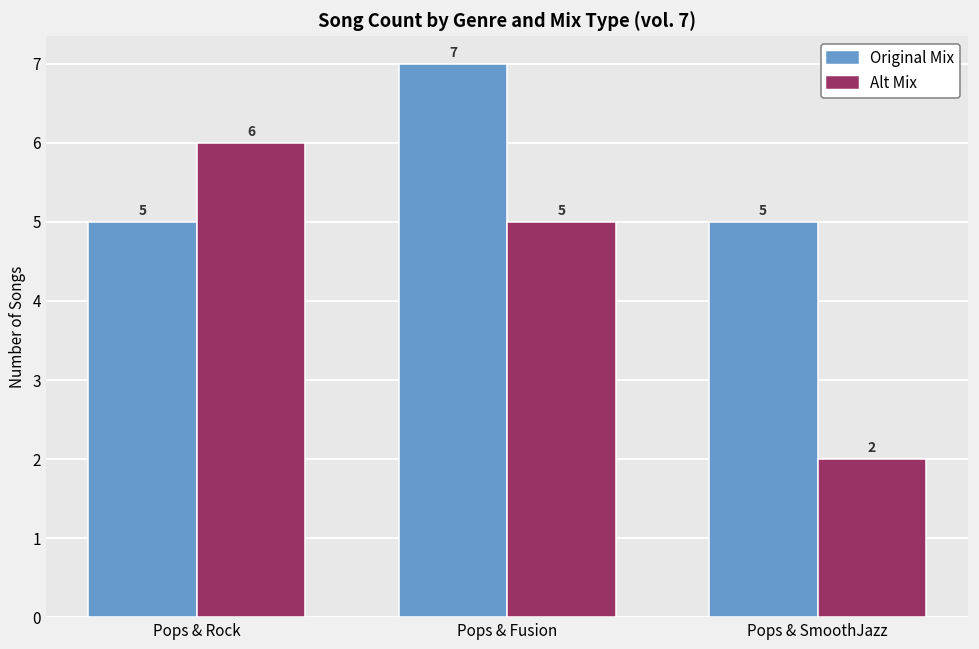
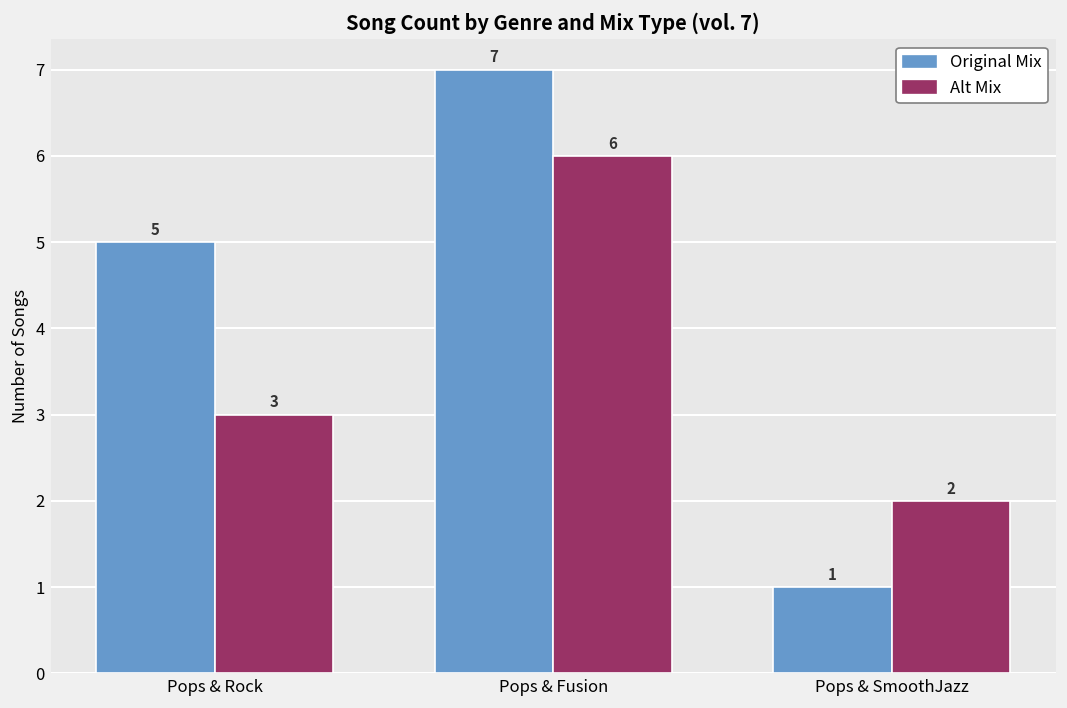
  {
    "Original Mix": {
      "Pops & Rock": 5,
      "Pops & Fusion": 7,
-     "Pops & SmoothJazz": 5
+     "Pops & SmoothJazz": 1
    },
    "Alt Mix": {
-     "Pops & Rock": 6,
-     "Pops & Fusion": 5,
+     "Pops & Rock": 3,
+     "Pops & Fusion": 6,
      "Pops & SmoothJazz": 2
    }
  }
